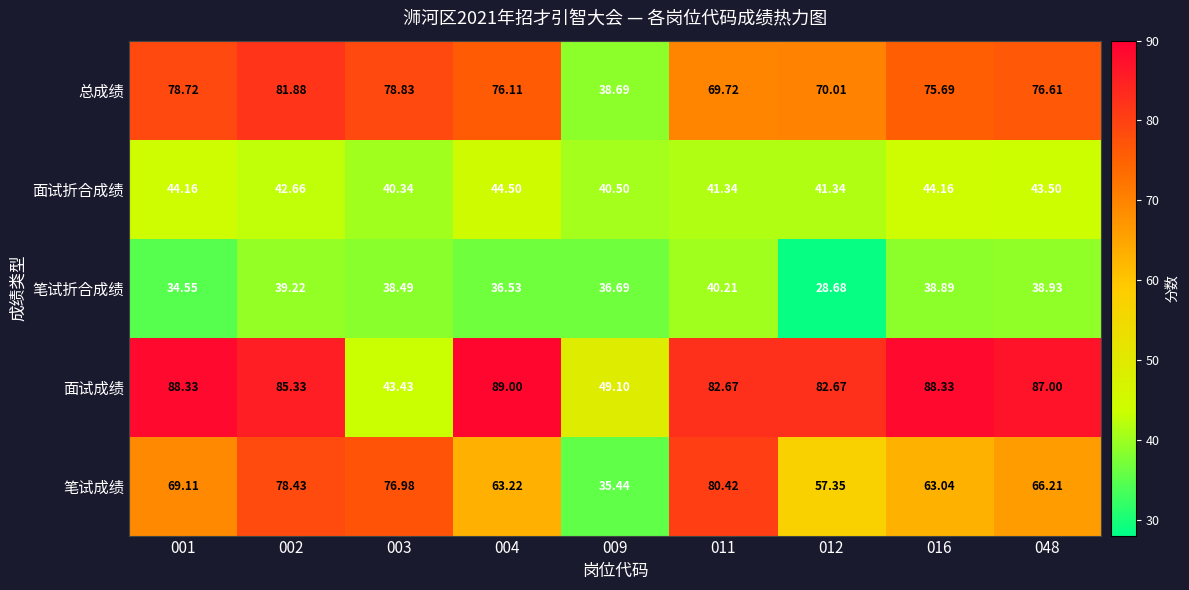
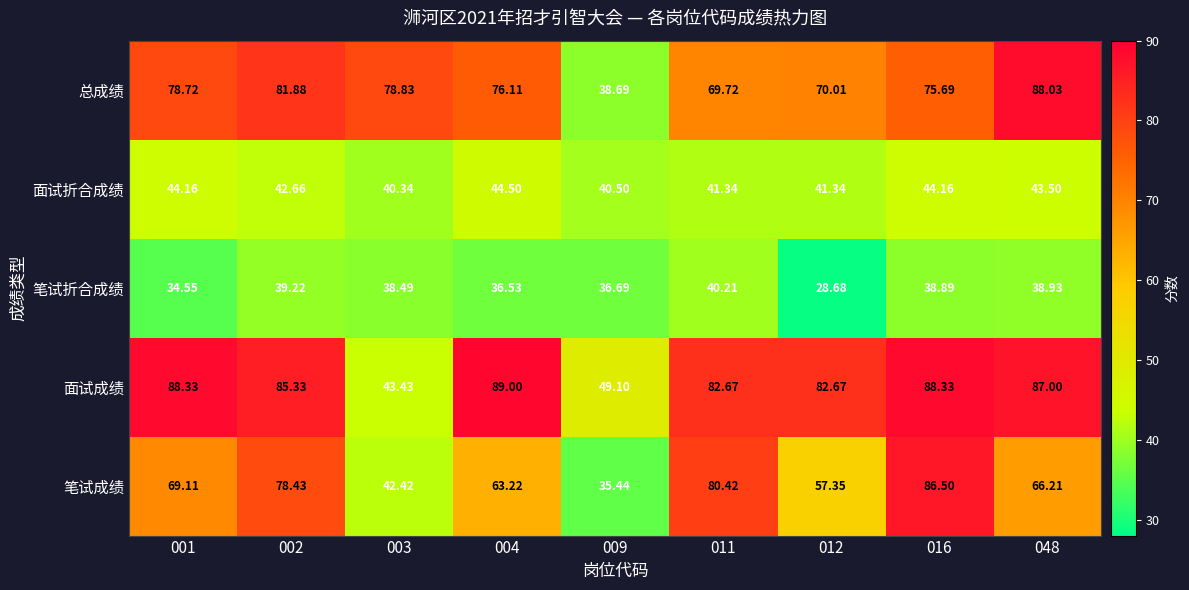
  {
    "总成绩": {
      "001": 78.72,
      "002": 81.88,
      "003": 78.83,
      "004": 76.11,
      "009": 38.69,
      "011": 69.72,
      "012": 70.01,
      "016": 75.69,
-     "048": 76.61
+     "048": 88.03
    },
    "面试折合成绩": {
      "001": 44.16,
      "002": 42.66,
      "003": 40.34,
      "004": 44.50,
      "009": 40.50,
      "011": 41.34,
      "012": 41.34,
      "016": 44.16,
      "048": 43.50
    },
    "笔试折合成绩": {
      "001": 34.55,
      "002": 39.22,
      "003": 38.49,
      "004": 36.53,
      "009": 36.69,
      "011": 40.21,
      "012": 28.68,
      "016": 38.89,
      "048": 38.93
    },
    "面试成绩": {
      "001": 88.33,
      "002": 85.33,
      "003": 43.43,
      "004": 89.00,
      "009": 49.10,
      "011": 82.67,
      "012": 82.67,
      "016": 88.33,
      "048": 87.00
    },
    "笔试成绩": {
      "001": 69.11,
      "002": 78.43,
-     "003": 76.98,
+     "003": 42.42,
      "004": 63.22,
      "009": 35.44,
      "011": 80.42,
      "012": 57.35,
-     "016": 63.04,
+     "016": 86.50,
      "048": 66.21
    }
  }
